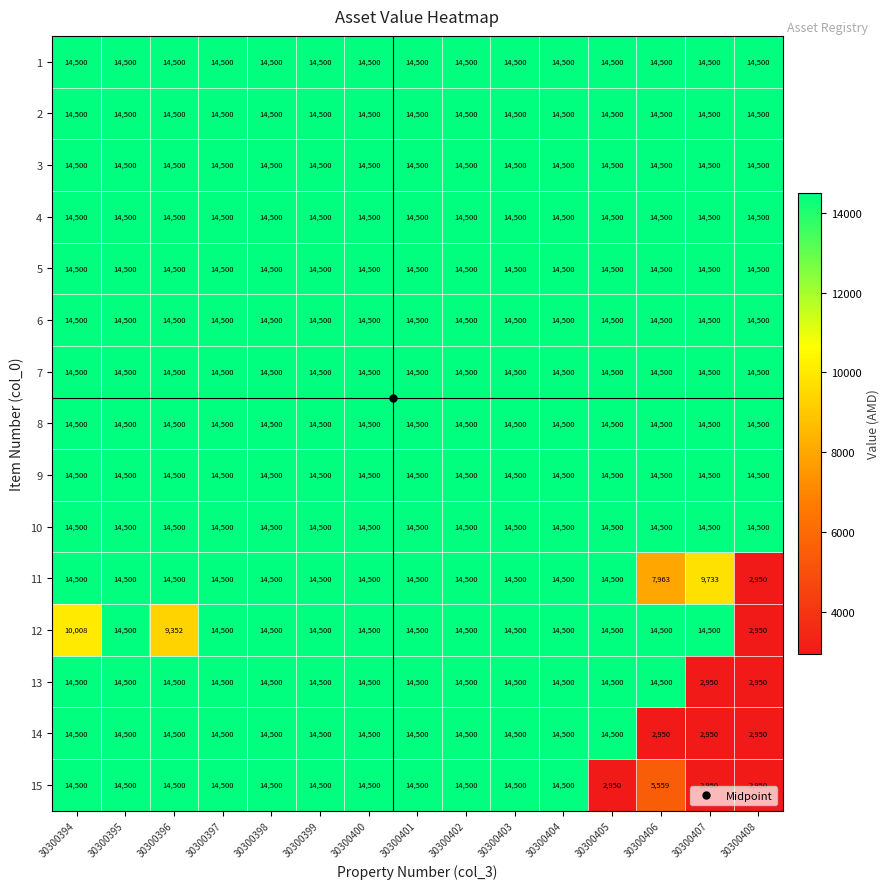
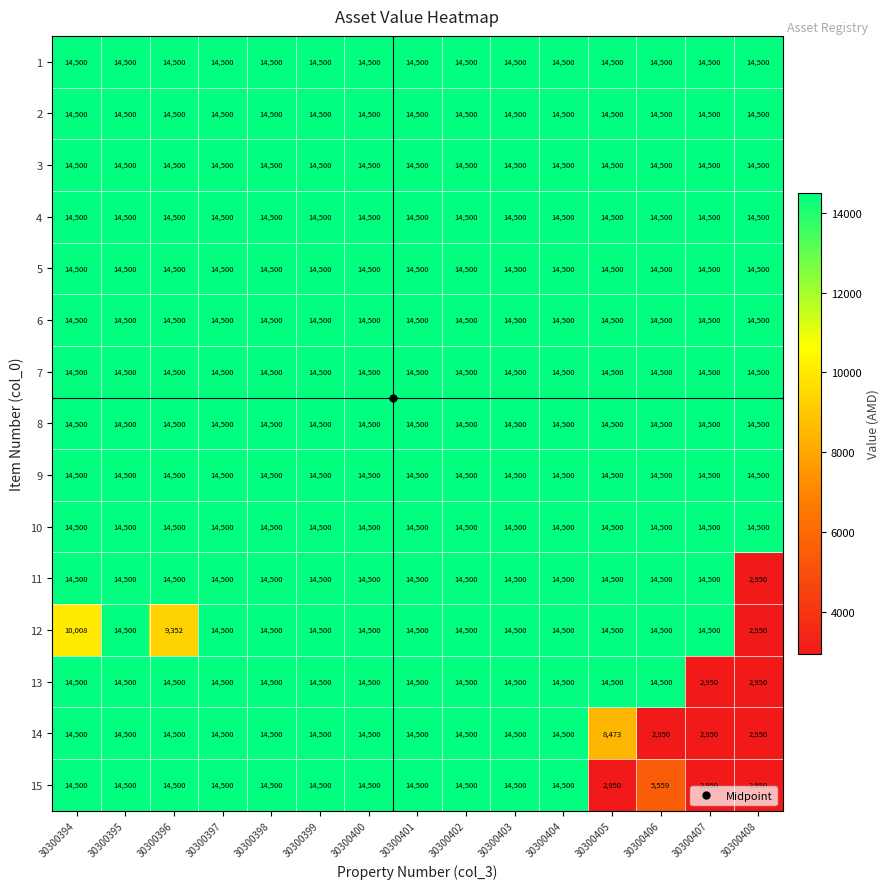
  {
    "11": {
      "30300394": "14,500",
      "30300395": "14,500",
      "30300396": "14,500",
      "30300397": "14,500",
      "30300398": "14,500",
      "30300399": "14,500",
      "30300400": "14,500",
      "30300401": "14,500",
      "30300402": "14,500",
      "30300403": "14,500",
      "30300404": "14,500",
      "30300405": "14,500",
-     "30300406": "7,963",
-     "30300407": "9,733",
+     "30300406": "14,500",
+     "30300407": "14,500",
      "30300408": "2,950"
    },
    "14": {
      "30300394": "14,500",
      "30300395": "14,500",
      "30300396": "14,500",
      "30300397": "14,500",
      "30300398": "14,500",
      "30300399": "14,500",
      "30300400": "14,500",
      "30300401": "14,500",
      "30300402": "14,500",
      "30300403": "14,500",
      "30300404": "14,500",
-     "30300405": "14,500",
+     "30300405": "8,473",
      "30300406": "2,950",
      "30300407": "2,950",
      "30300408": "2,950"
    }
  }
